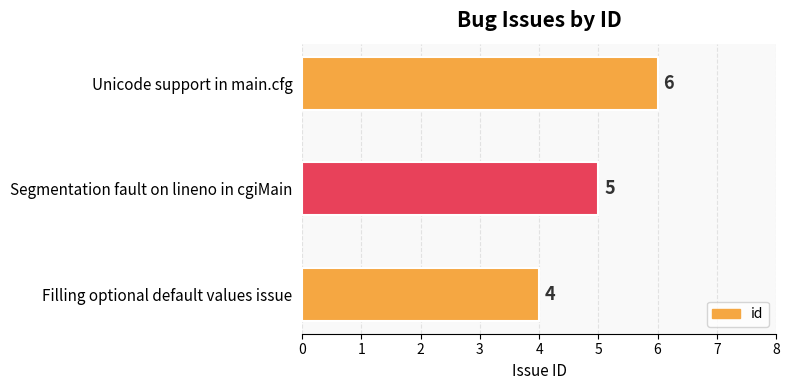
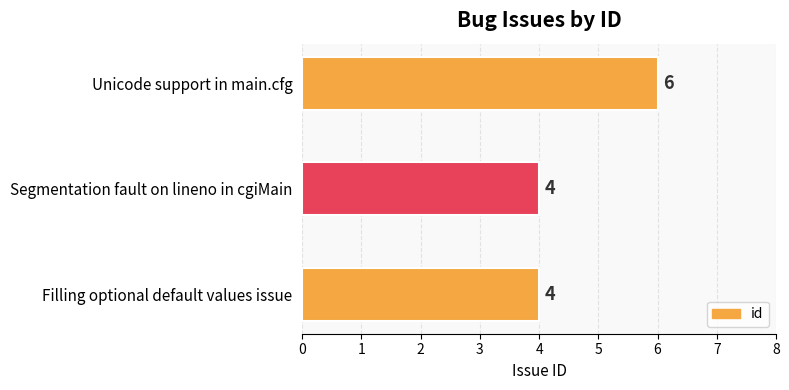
  {
    "Unicode support in main.cfg": 6,
-   "Segmentation fault on lineno in cgiMain": 5,
+   "Segmentation fault on lineno in cgiMain": 4,
    "Filling optional default values issue": 4
  }
